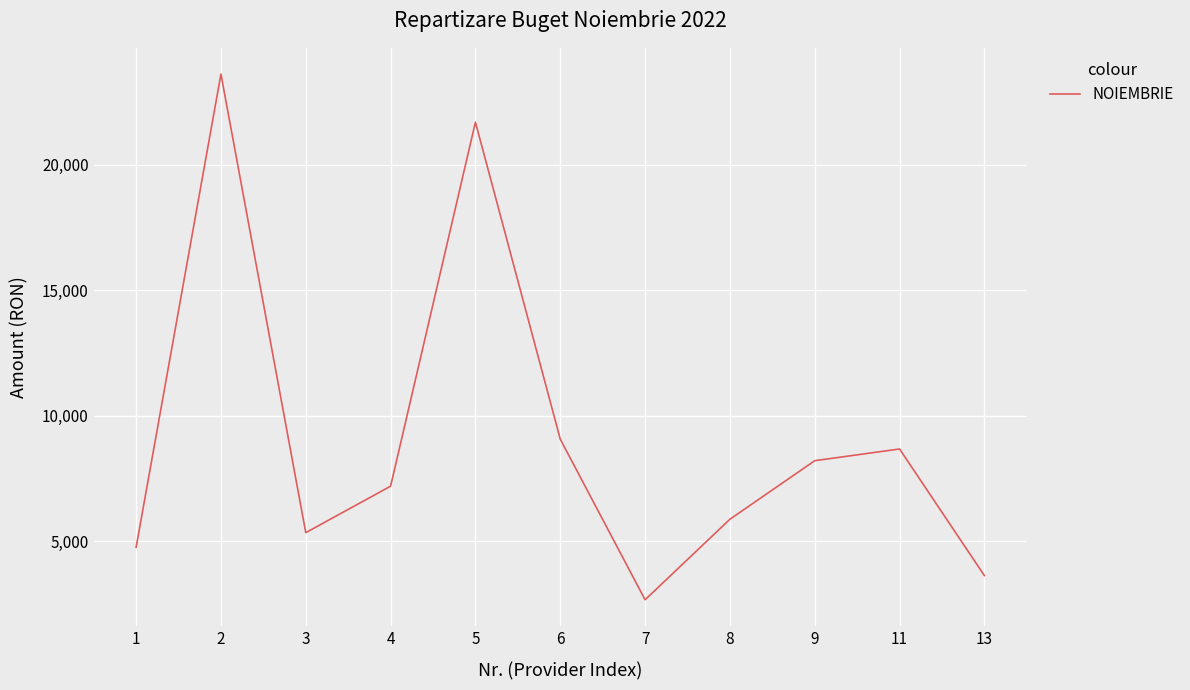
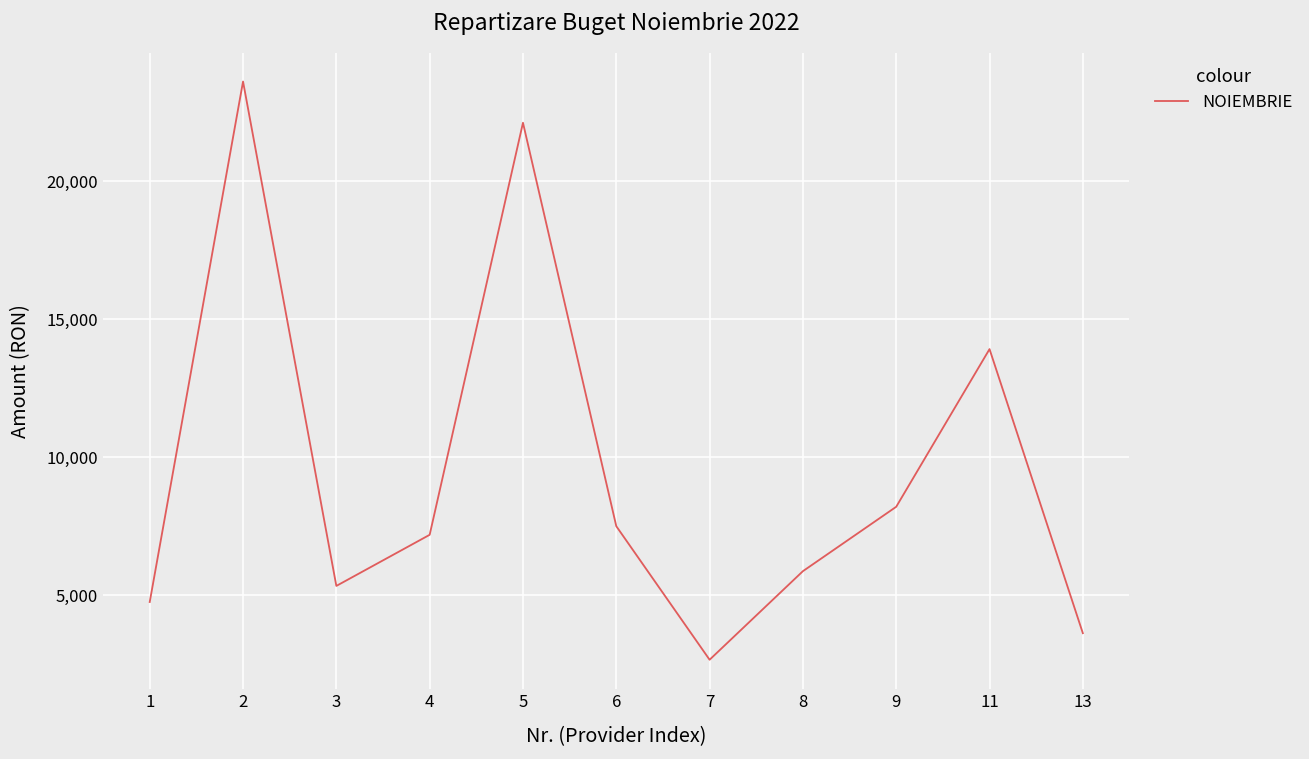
  {
    "1": "4,800",
    "2": "23,600",
    "3": "5,300",
    "4": "7,200",
-   "5": "21,700",
-   "6": "9,100",
+   "5": "22,100",
+   "6": "7,500",
    "7": "2,700",
    "8": "5,900",
    "9": "8,200",
-   "11": "8,700",
+   "11": "13,900",
    "13": "3,600"
  }
